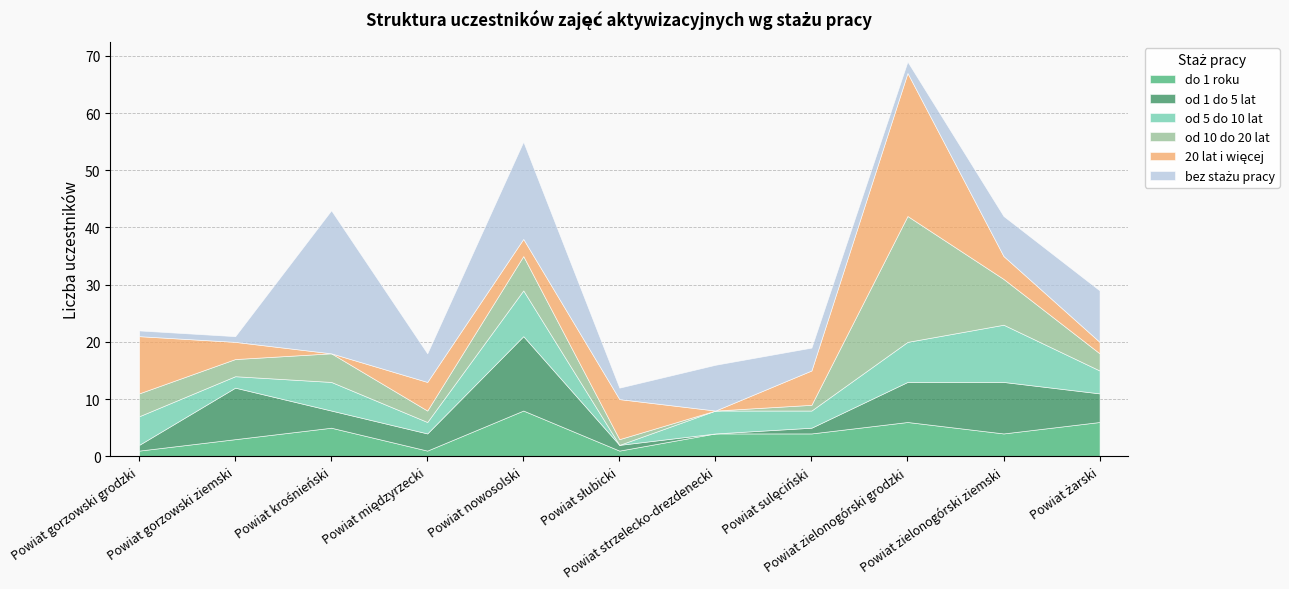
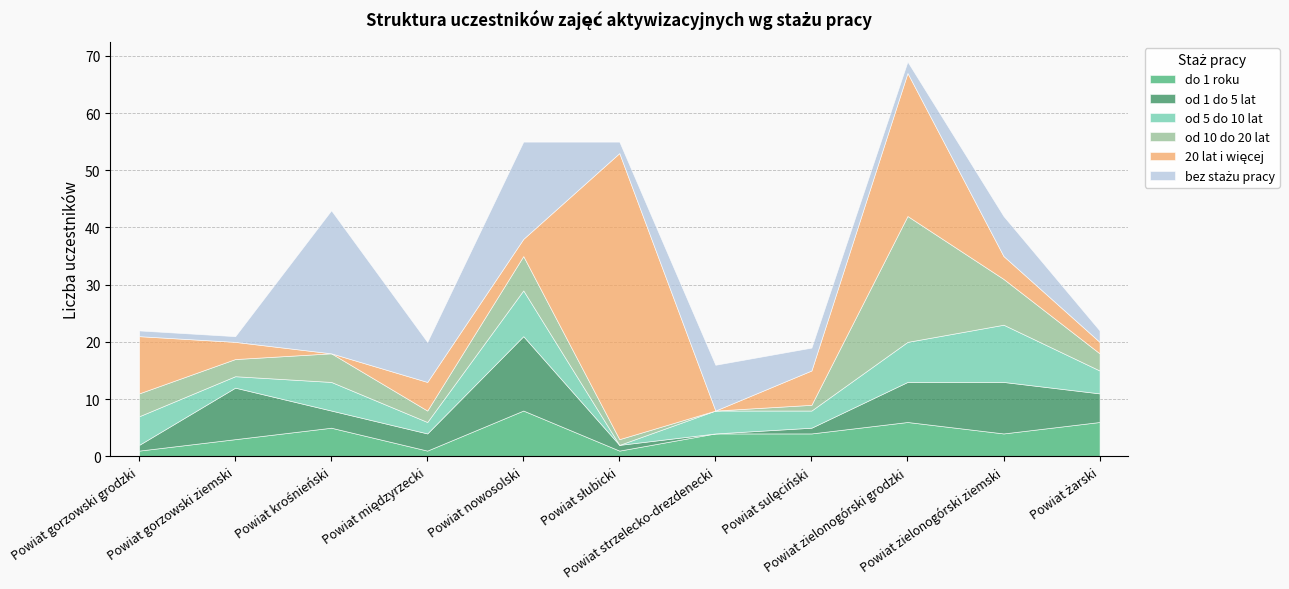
  {
    "20 lat i więcej": {
      "Powiat gorzowski grodzki": 10,
      "Powiat gorzowski ziemski": 3,
      "Powiat międzyrzecki": 5,
      "Powiat nowosolski": 3,
-     "Powiat słubicki": 7,
+     "Powiat słubicki": 50,
      "Powiat sulęciński": 6,
      "Powiat zielonogórski grodzki": 25,
      "Powiat zielonogórski ziemski": 4,
      "Powiat żarski": 2
    },
    "bez stażu pracy": {
      "Powiat gorzowski grodzki": 1,
      "Powiat gorzowski ziemski": 1,
      "Powiat krośnieński": 25,
-     "Powiat międzyrzecki": 5,
+     "Powiat międzyrzecki": 7,
      "Powiat nowosolski": 17,
      "Powiat słubicki": 2,
      "Powiat strzelecko-drezdenecki": 8,
      "Powiat sulęciński": 4,
      "Powiat zielonogórski grodzki": 2,
      "Powiat zielonogórski ziemski": 7,
-     "Powiat żarski": 9
+     "Powiat żarski": 2
    }
  }
